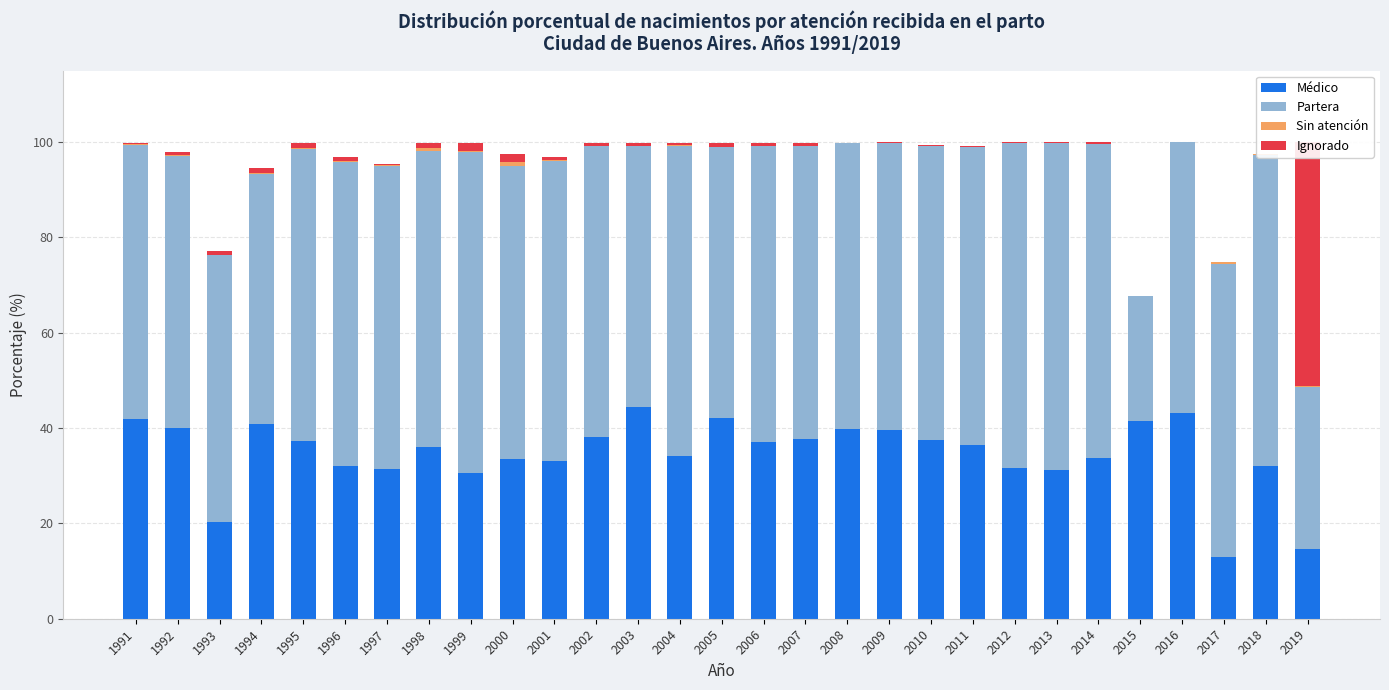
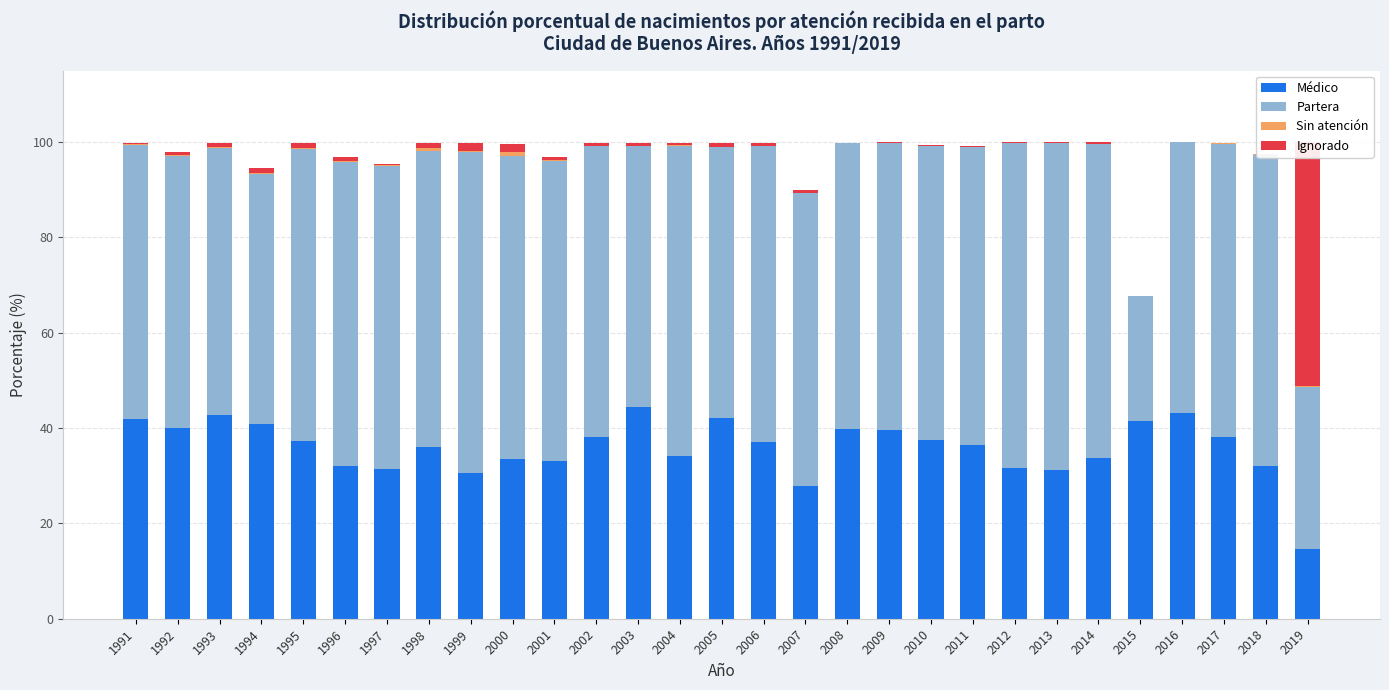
  {
    "Médico": {
      "1991": 42,
      "1992": 40,
-     "1993": 20,
+     "1993": 43,
      "1994": 41,
      "1995": 37,
      "1996": 32,
      "1997": 32,
      "1998": 36,
      "1999": 31,
      "2000": 34,
      "2001": 33,
      "2002": 38,
      "2003": 45,
      "2004": 34,
      "2005": 42,
      "2006": 37,
-     "2007": 38,
+     "2007": 28,
      "2008": 40,
      "2009": 40,
      "2010": 37,
      "2011": 37,
      "2012": 32,
      "2013": 31,
      "2014": 34,
      "2015": 42,
      "2016": 43,
-     "2017": 13,
+     "2017": 38,
      "2018": 32,
      "2019": 15
    },
    "Partera": {
      "1991": 58,
      "1992": 57,
      "1993": 56,
      "1994": 52,
      "1995": 61,
      "1996": 64,
      "1997": 63,
      "1998": 62,
      "1999": 68,
-     "2000": 62,
+     "2000": 64,
      "2001": 63,
      "2002": 61,
      "2003": 55,
      "2004": 65,
      "2005": 57,
      "2006": 62,
      "2007": 62,
      "2008": 60,
      "2009": 60,
      "2010": 62,
      "2011": 62,
      "2012": 68,
      "2013": 68,
      "2014": 66,
      "2015": 26,
      "2016": 57,
      "2017": 62,
      "2019": 34
    },
    "Sin atención": {
      "2000": 1,
      "2003": 0,
      "2005": 0,
      "2006": 0,
      "2007": 0
    },
    "Ignorado": {
      "1992": 1,
      "1993": 1,
      "1994": 1,
      "1995": 1,
      "1996": 1,
      "1998": 1,
      "1999": 2,
      "2000": 2,
      "2001": 1,
      "2002": 1,
      "2003": 1,
      "2004": 1,
      "2005": 1,
      "2006": 1,
      "2007": 1,
      "2016": 0,
      "2017": 0
    }
  }
